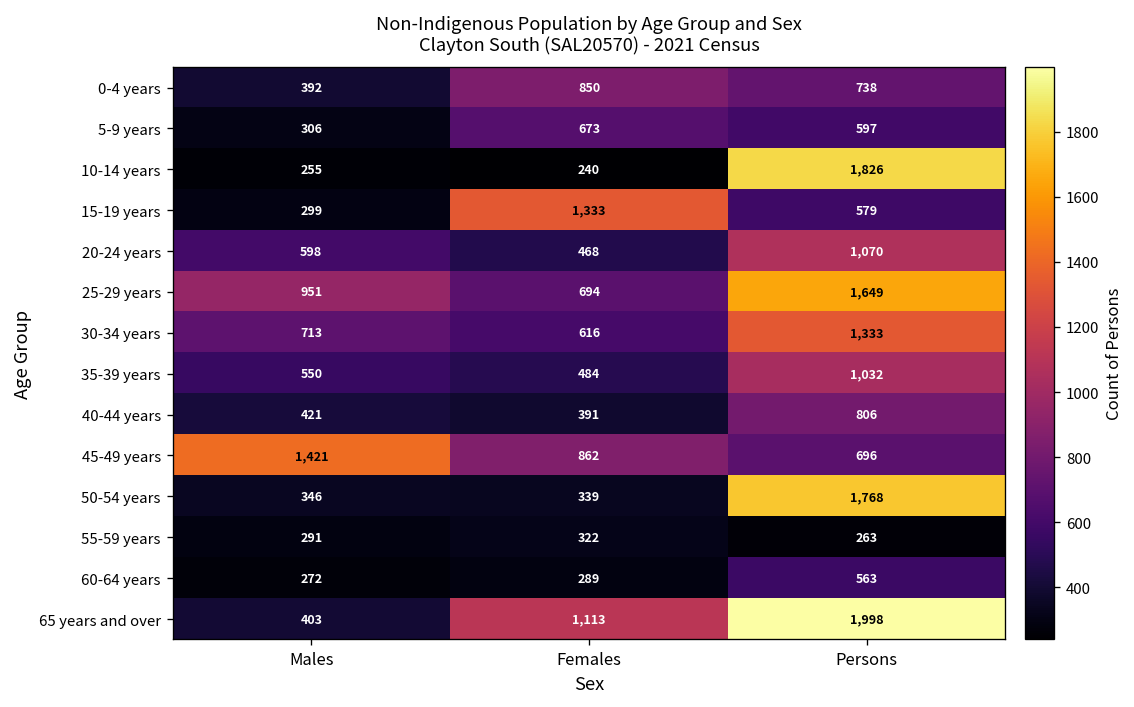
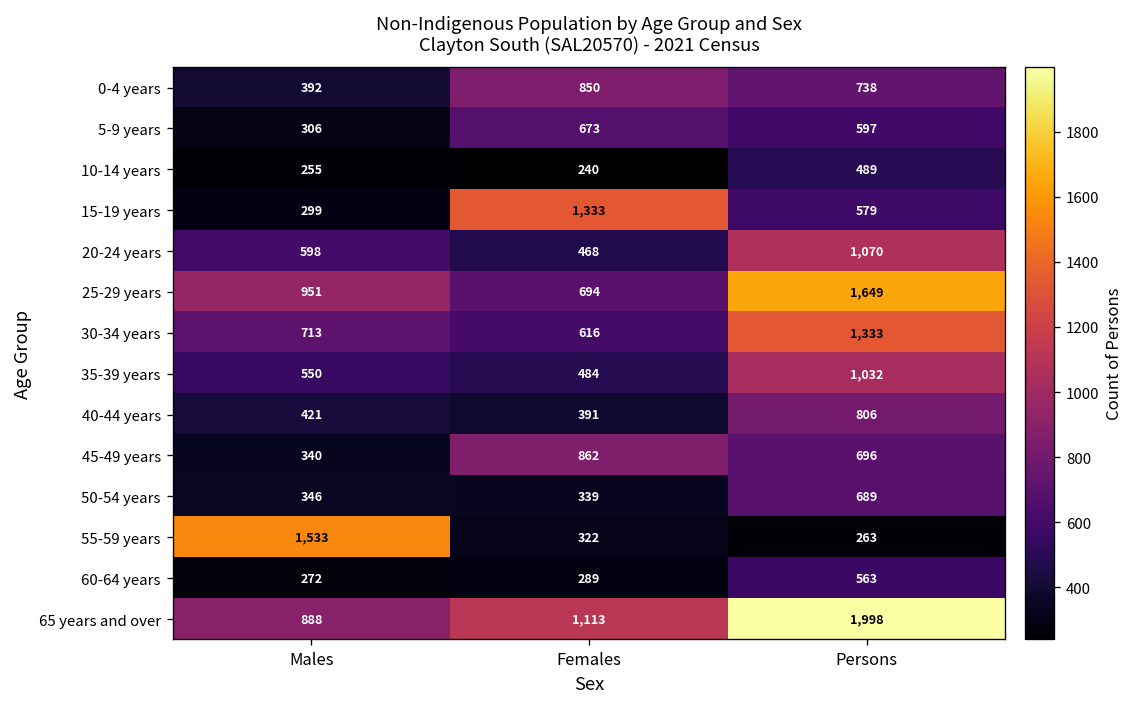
  {
    "0-4 years": {
      "Males": "392",
      "Females": "850",
      "Persons": "738"
    },
    "5-9 years": {
      "Males": "306",
      "Females": "673",
      "Persons": "597"
    },
    "10-14 years": {
      "Males": "255",
      "Females": "240",
-     "Persons": "1,826"
+     "Persons": "489"
    },
    "15-19 years": {
      "Males": "299",
      "Females": "1,333",
      "Persons": "579"
    },
    "20-24 years": {
      "Males": "598",
      "Females": "468",
      "Persons": "1,070"
    },
    "25-29 years": {
      "Males": "951",
      "Females": "694",
      "Persons": "1,649"
    },
    "30-34 years": {
      "Males": "713",
      "Females": "616",
      "Persons": "1,333"
    },
    "35-39 years": {
      "Males": "550",
      "Females": "484",
      "Persons": "1,032"
    },
    "40-44 years": {
      "Males": "421",
      "Females": "391",
      "Persons": "806"
    },
    "45-49 years": {
-     "Males": "1,421",
+     "Males": "340",
      "Females": "862",
      "Persons": "696"
    },
    "50-54 years": {
      "Males": "346",
      "Females": "339",
-     "Persons": "1,768"
+     "Persons": "689"
    },
    "55-59 years": {
-     "Males": "291",
+     "Males": "1,533",
      "Females": "322",
      "Persons": "263"
    },
    "60-64 years": {
      "Males": "272",
      "Females": "289",
      "Persons": "563"
    },
    "65 years and over": {
-     "Males": "403",
+     "Males": "888",
      "Females": "1,113",
      "Persons": "1,998"
    }
  }
